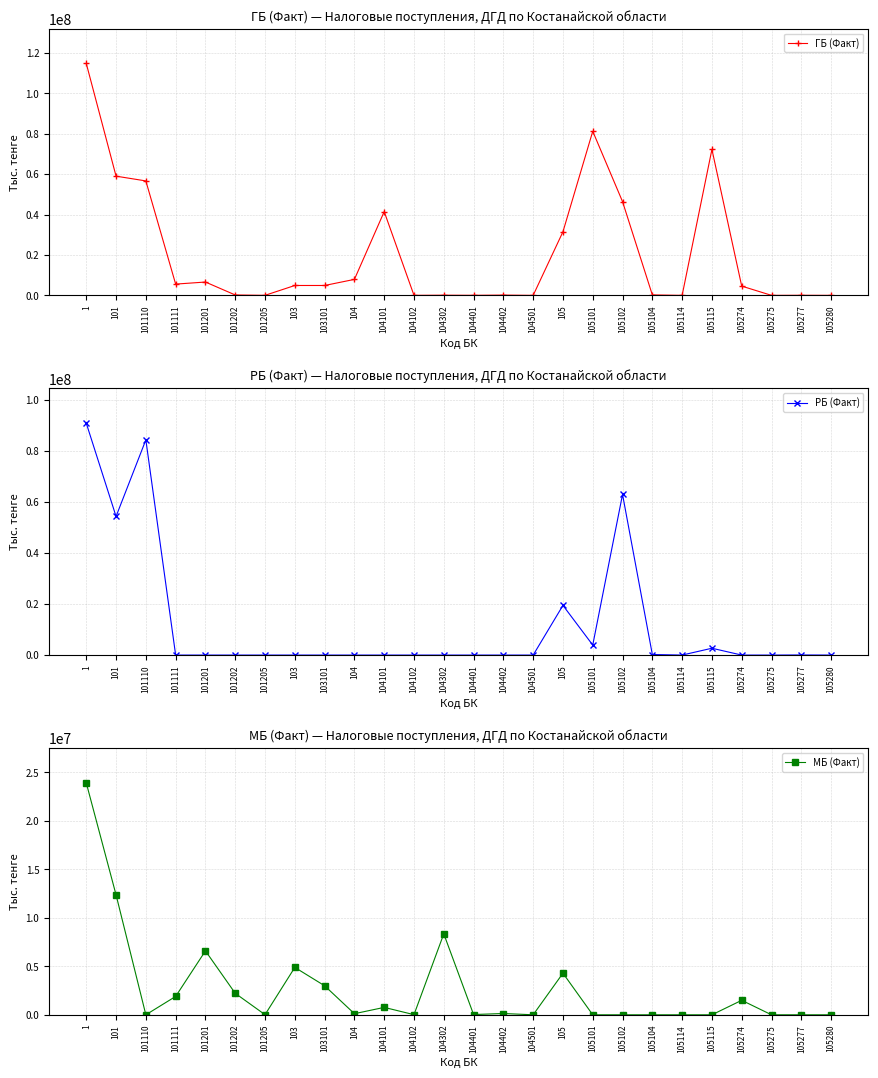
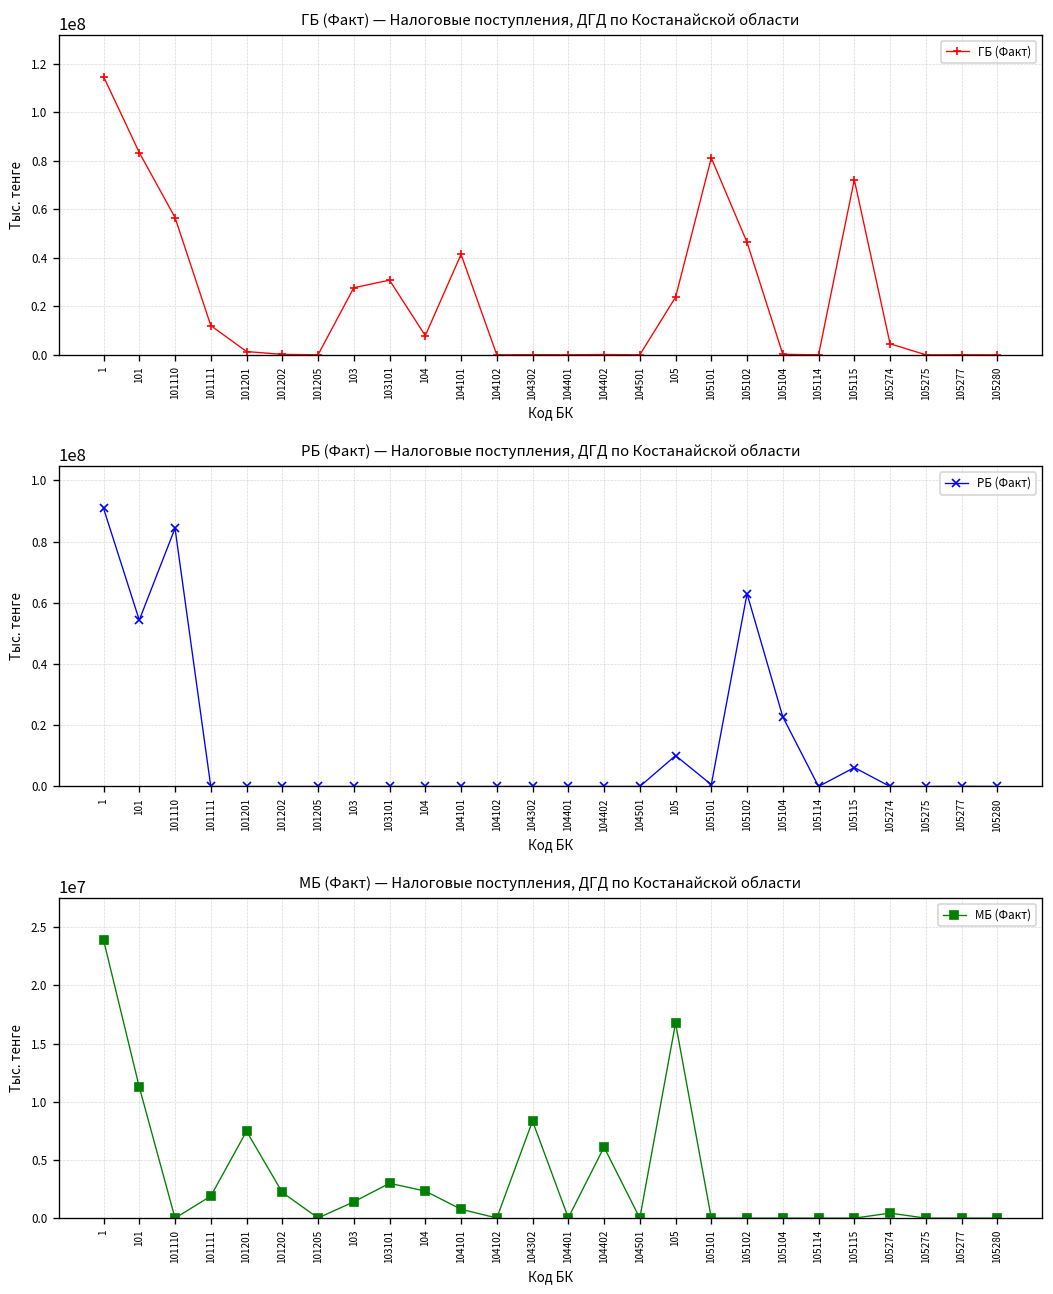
  {
    "ГБ (Факт) — Налоговые поступления, ДГД по Костанайской области": {
      "1": 115000000,
-     "101": 59000000,
+     "101": 83000000,
      "101110": 57000000,
-     "101111": 6000000,
-     "101201": 7000000,
+     "101111": 12000000,
+     "101201": 1000000,
      "101202": 0,
      "101205": 0,
-     "103": 5000000,
-     "103101": 5000000,
+     "103": 28000000,
+     "103101": 31000000,
      "104": 8000000,
      "104101": 41000000,
      "104102": 0,
      "104302": 0,
      "104401": 0,
      "104402": 0,
      "104501": 0,
-     "105": 31000000,
+     "105": 24000000,
      "105101": 81000000,
      "105102": 46000000,
      "105104": 0,
      "105114": 0,
      "105115": 72000000,
      "105274": 5000000,
      "105275": 0,
      "105277": 0,
      "105280": 0
    },
    "РБ (Факт) — Налоговые поступления, ДГД по Костанайской области": {
      "1": 91000000,
      "101": 54000000,
      "101110": 84000000,
      "101111": 0,
      "101201": 0,
      "101202": 0,
      "101205": 0,
      "103": 0,
      "103101": 0,
      "104": 0,
      "104101": 0,
      "104102": 0,
      "104302": 0,
      "104401": 0,
      "104402": 0,
      "104501": 0,
-     "105": 19000000,
-     "105101": 4000000,
+     "105": 10000000,
+     "105101": 1000000,
      "105102": 63000000,
-     "105104": 0,
+     "105104": 23000000,
      "105114": 0,
-     "105115": 3000000,
+     "105115": 6000000,
      "105274": 0,
      "105275": 0,
      "105277": 0,
      "105280": 0
    },
    "МБ (Факт) — Налоговые поступления, ДГД по Костанайской области": {
      "1": 24000000,
-     "101": 12000000,
+     "101": 11000000,
      "101110": 0,
      "101111": 2000000,
-     "101201": 6600000,
+     "101201": 7500000,
      "101202": 2000000,
      "101205": 0,
-     "103": 5000000,
+     "103": 1000000,
      "103101": 3000000,
-     "104": 0,
+     "104": 2000000,
      "104101": 1000000,
      "104102": 0,
      "104302": 8000000,
      "104401": 0,
-     "104402": 0,
+     "104402": 6000000,
      "104501": 0,
-     "105": 4000000,
+     "105": 17000000,
      "105101": 0,
      "105102": 0,
      "105104": 0,
      "105114": 0,
      "105115": 0,
-     "105274": 1000000,
+     "105274": 0,
      "105275": 0,
      "105277": 0,
      "105280": 0
    }
  }
